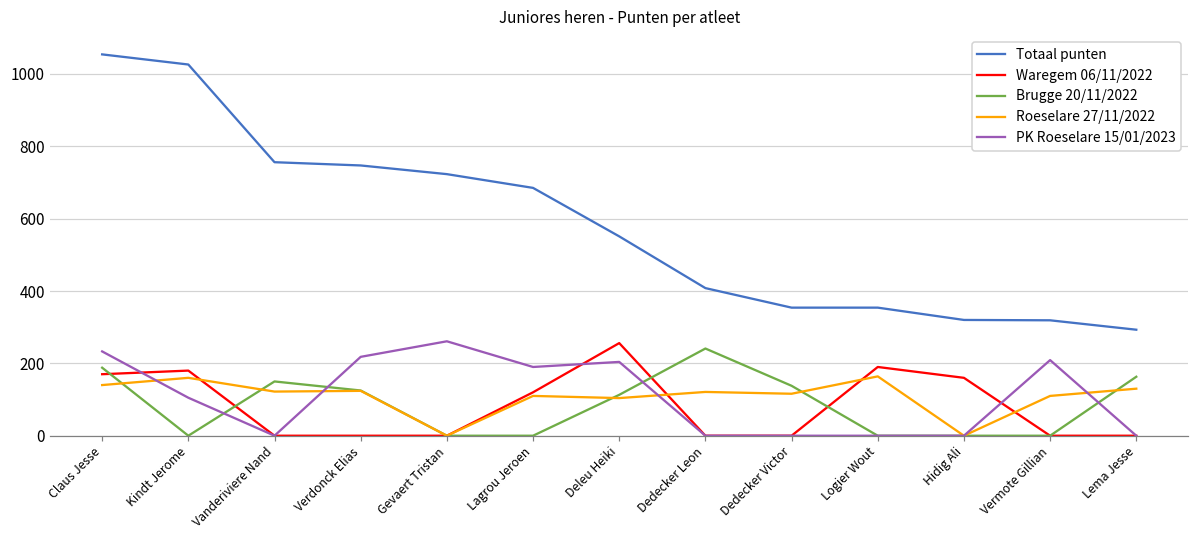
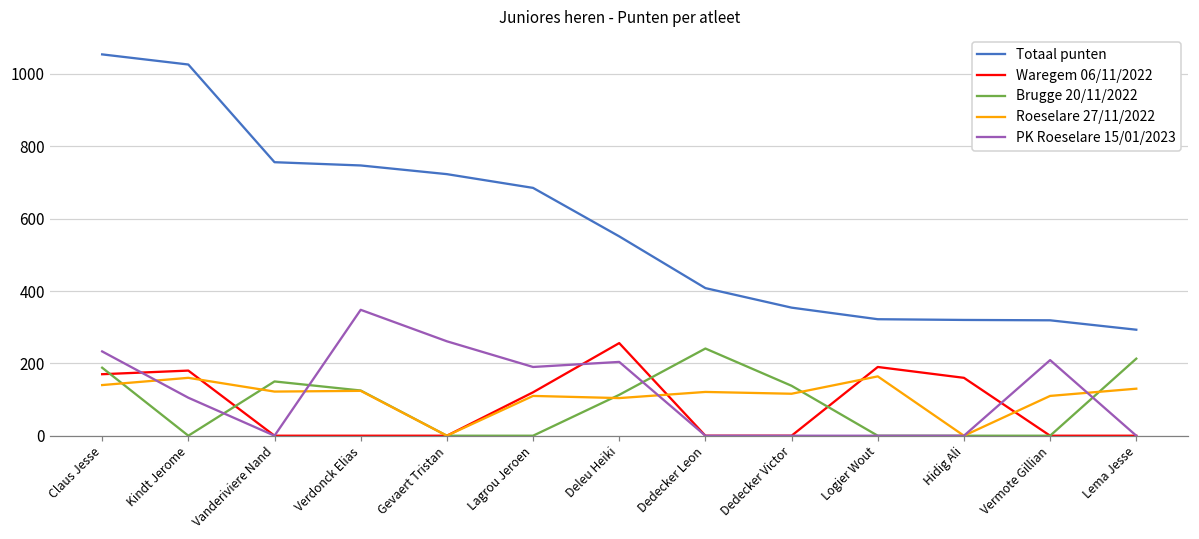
  {
    "Totaal punten": {
      "Claus Jesse": 1050,
      "Kindt Jerome": 1030,
      "Vanderiviere Nand": 760,
      "Verdonck Elias": 750,
      "Gevaert Tristan": 720,
      "Lagrou Jeroen": 690,
      "Deleu Heiki": 550,
      "Dedecker Leon": 410,
      "Dedecker Victor": 350,
-     "Logier Wout": 350,
+     "Logier Wout": 320,
      "Hidig Ali": 320,
      "Vermote Gillian": 320,
      "Lema Jesse": 290
    },
    "Waregem 06/11/2022": {
      "Claus Jesse": 170,
      "Kindt Jerome": 180,
      "Verdonck Elias": 0,
      "Lagrou Jeroen": 120,
      "Deleu Heiki": 260,
      "Logier Wout": 190,
      "Hidig Ali": 160
    },
    "Brugge 20/11/2022": {
      "Claus Jesse": 190,
      "Kindt Jerome": 0,
      "Vanderiviere Nand": 150,
      "Lagrou Jeroen": 0,
      "Deleu Heiki": 110,
      "Dedecker Leon": 240,
      "Dedecker Victor": 140,
-     "Lema Jesse": 160
+     "Lema Jesse": 210
    },
    "Roeselare 27/11/2022": {
      "Claus Jesse": 140,
      "Kindt Jerome": 160,
      "Vanderiviere Nand": 120,
      "Lagrou Jeroen": 110,
      "Deleu Heiki": 100,
      "Dedecker Leon": 120,
      "Dedecker Victor": 120,
      "Logier Wout": 160,
      "Vermote Gillian": 110,
      "Lema Jesse": 130
    },
    "PK Roeselare 15/01/2023": {
      "Claus Jesse": 230,
      "Kindt Jerome": 110,
-     "Verdonck Elias": 220,
+     "Verdonck Elias": 350,
      "Gevaert Tristan": 260,
      "Lagrou Jeroen": 190,
      "Deleu Heiki": 200,
      "Vermote Gillian": 210
    }
  }
